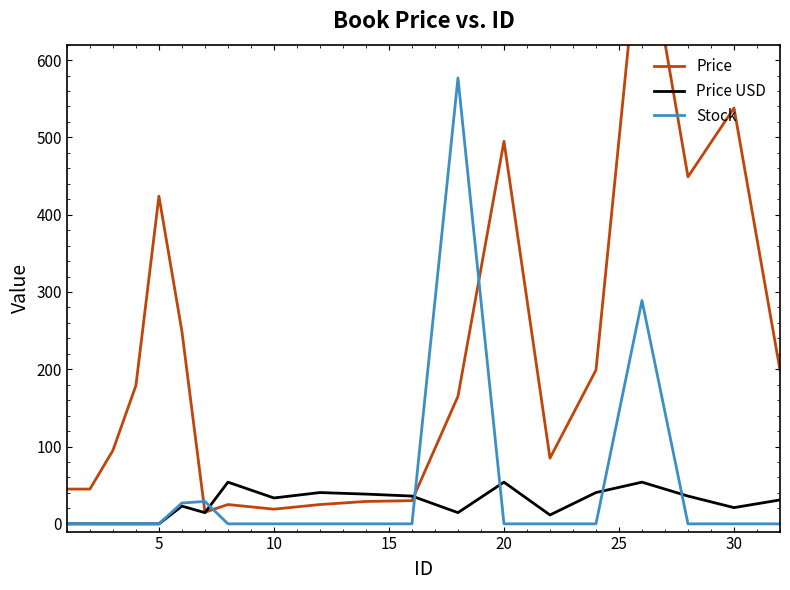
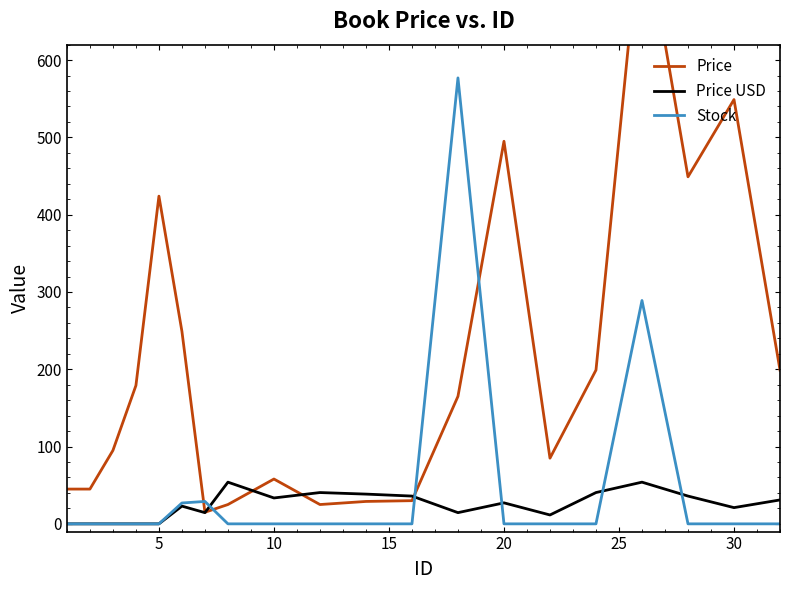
  {
    "Price": {
      "5": 420,
-     "10": 20,
+     "10": 60,
      "20": 500,
-     "30": 540
+     "30": 550
    },
    "Price USD": {
      "10": 30,
-     "20": 50,
+     "20": 30,
      "30": 20
    },
    "Stock": {
      "10": 0,
      "20": 0,
      "30": 0
    }
  }
